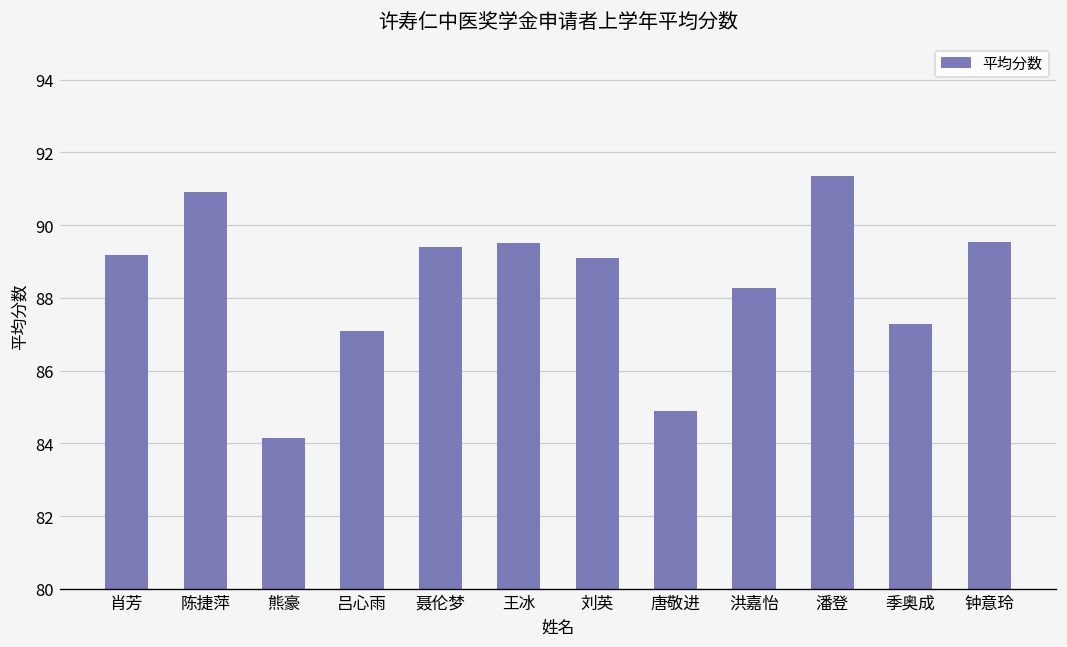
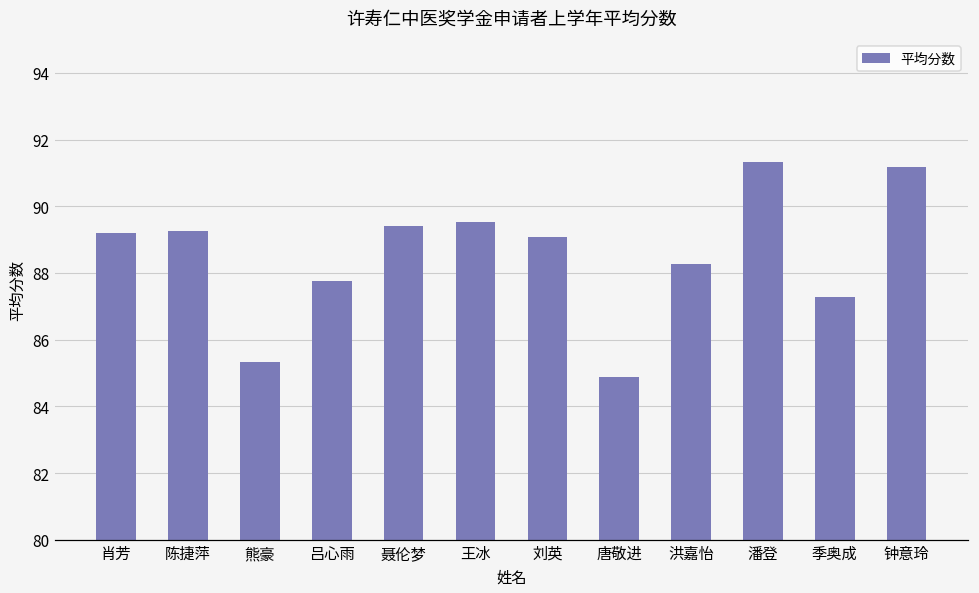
  {
    "肖芳": 89.2,
-   "陈捷萍": 90.9,
-   "熊豪": 84.2,
-   "吕心雨": 87.1,
+   "陈捷萍": 89.3,
+   "熊豪": 85.3,
+   "吕心雨": 87.8,
    "聂伦梦": 89.4,
    "王冰": 89.5,
    "刘英": 89.1,
    "唐敬进": 84.9,
    "洪嘉怡": 88.3,
    "潘登": 91.3,
    "季奥成": 87.3,
-   "钟意玲": 89.5
+   "钟意玲": 91.2
  }
